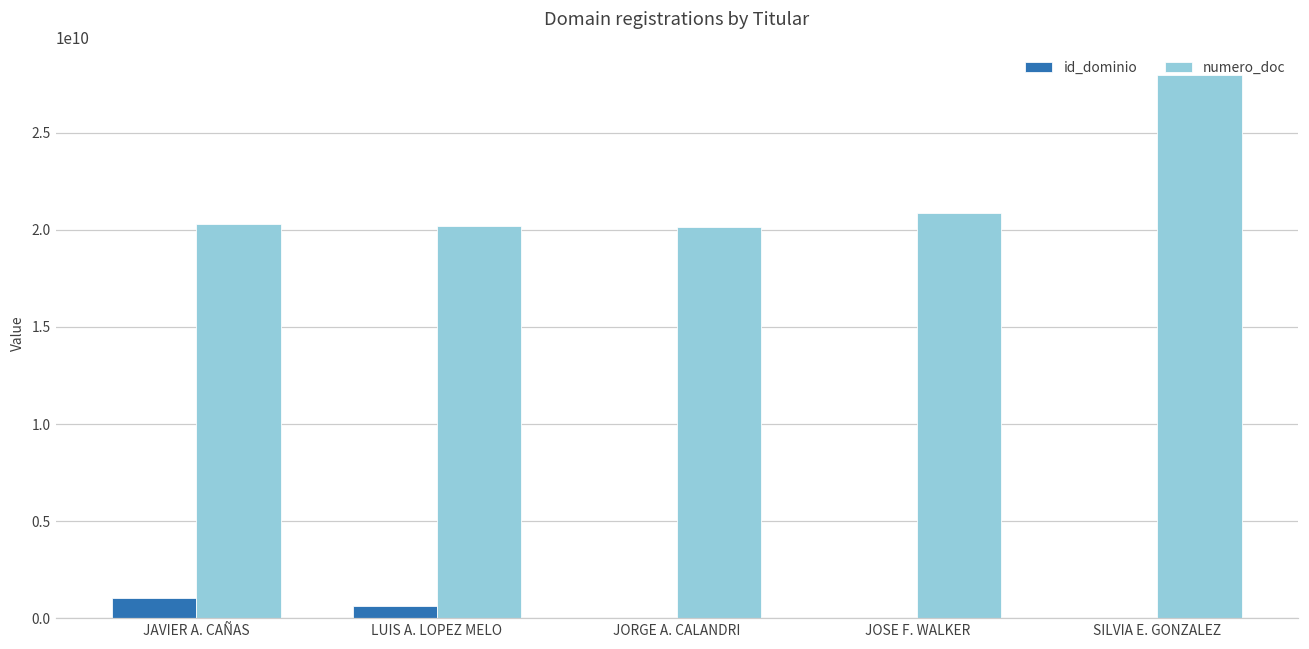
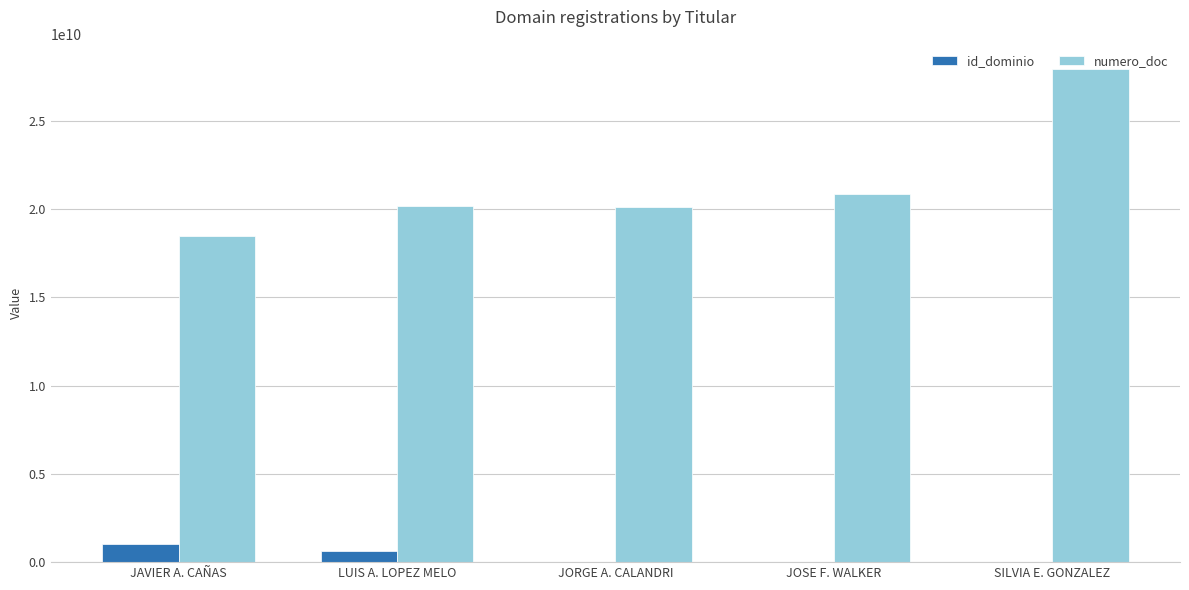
  {
    "id_dominio": {
      "JAVIER A. CAÑAS": 1000000000,
      "LUIS A. LOPEZ MELO": 700000000
    },
    "numero_doc": {
-     "JAVIER A. CAÑAS": 20300000000,
+     "JAVIER A. CAÑAS": 18500000000,
      "LUIS A. LOPEZ MELO": 20200000000,
      "JORGE A. CALANDRI": 20100000000,
      "JOSE F. WALKER": 20900000000,
      "SILVIA E. GONZALEZ": 28000000000
    }
  }
